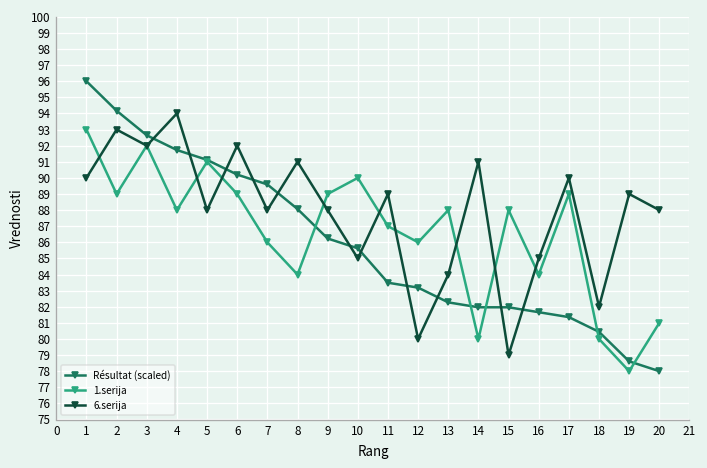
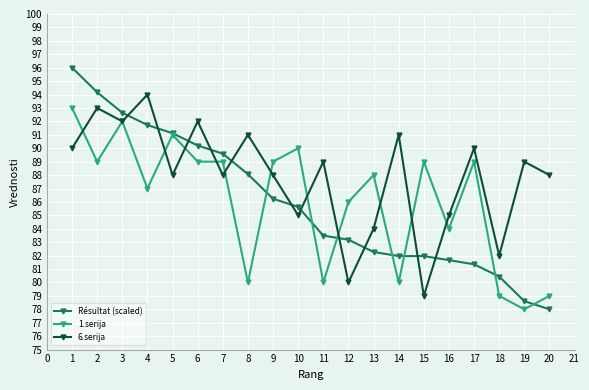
  {
    "1.serija": {
      "1": 93,
      "2": 89,
-     "4": 88,
+     "4": 87,
      "6": 89,
-     "7": 86,
-     "8": 84,
+     "7": 89,
+     "8": 80,
      "9": 89,
      "10": 90,
-     "11": 87,
+     "11": 80,
      "12": 86,
      "13": 88,
      "14": 80,
-     "15": 88,
+     "15": 89,
      "16": 84,
      "17": 89,
-     "18": 80,
+     "18": 79,
      "19": 78,
-     "20": 81
+     "20": 79
    }
  }
